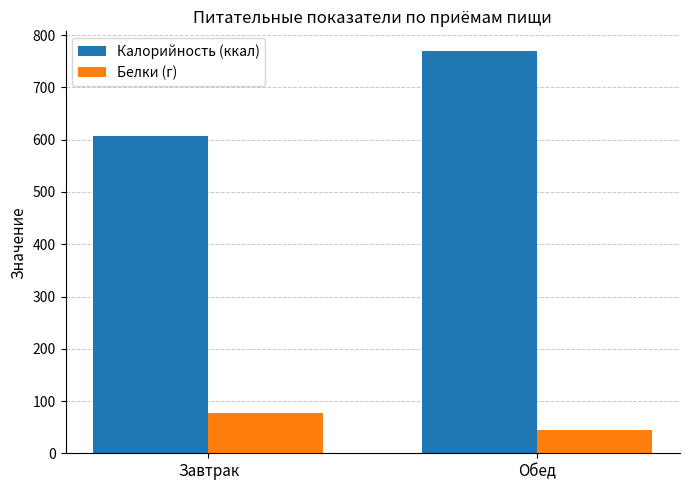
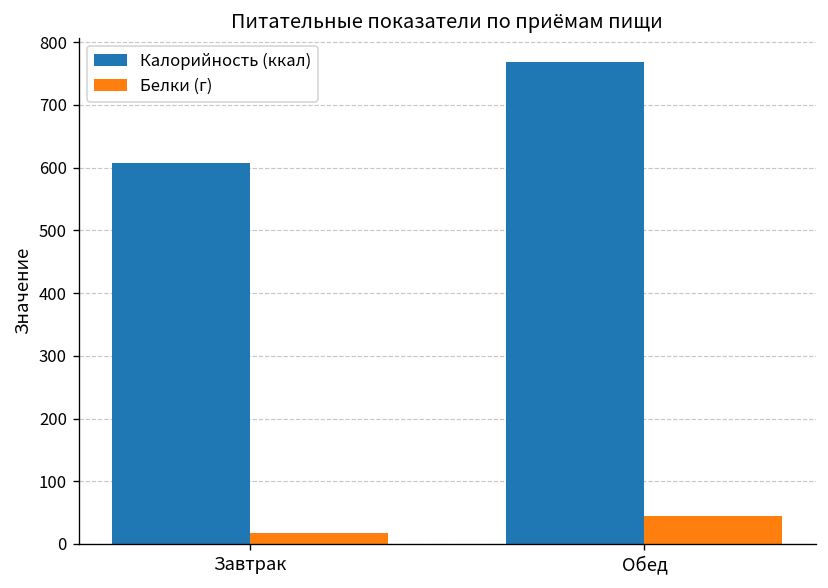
  {
    "Калорийность (ккал)": {
      "Завтрак": 610,
      "Обед": 770
    },
    "Белки (г)": {
-     "Завтрак": 80,
+     "Завтрак": 20,
      "Обед": 40
    }
  }
